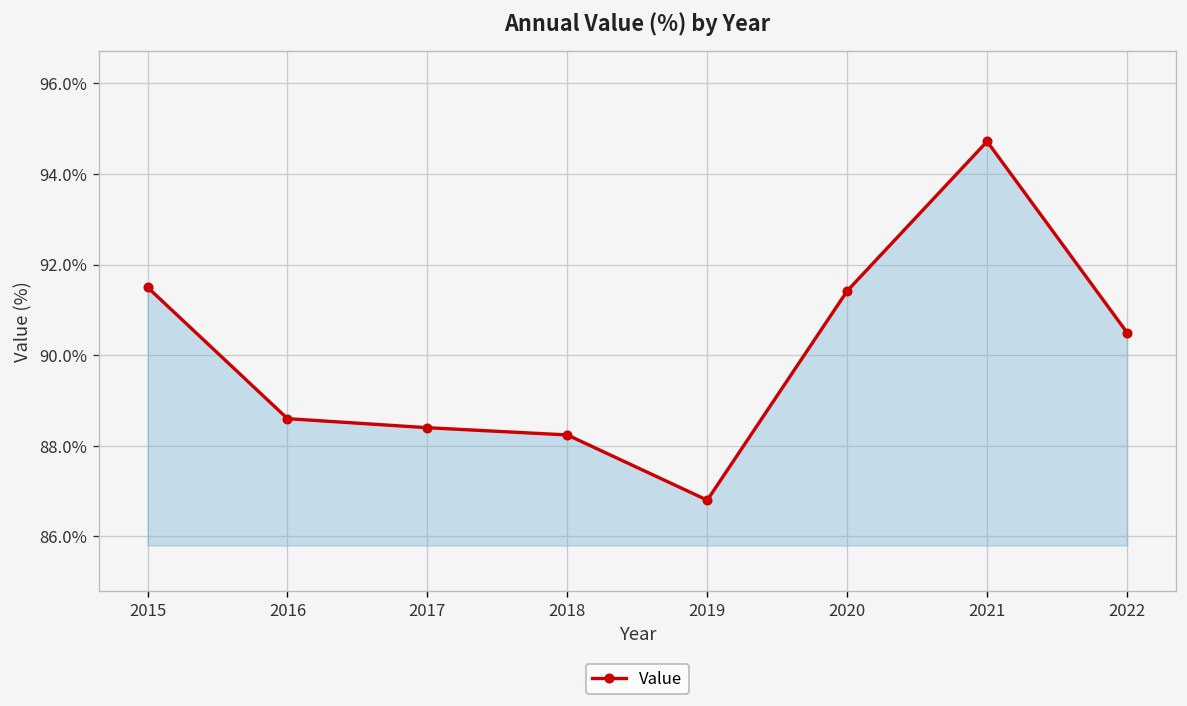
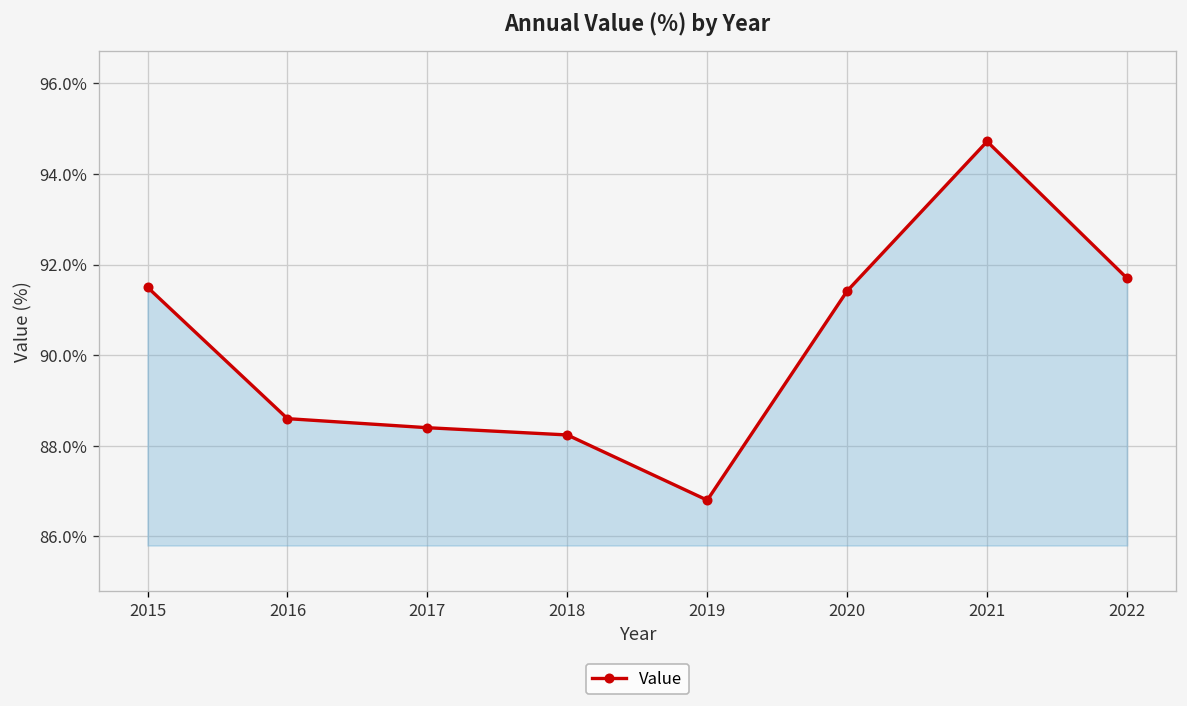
  {
    "2015": "91.5%",
    "2016": "88.6%",
    "2017": "88.4%",
    "2018": "88.2%",
    "2019": "86.8%",
    "2020": "91.4%",
    "2021": "94.7%",
-   "2022": "90.5%"
+   "2022": "91.7%"
  }
